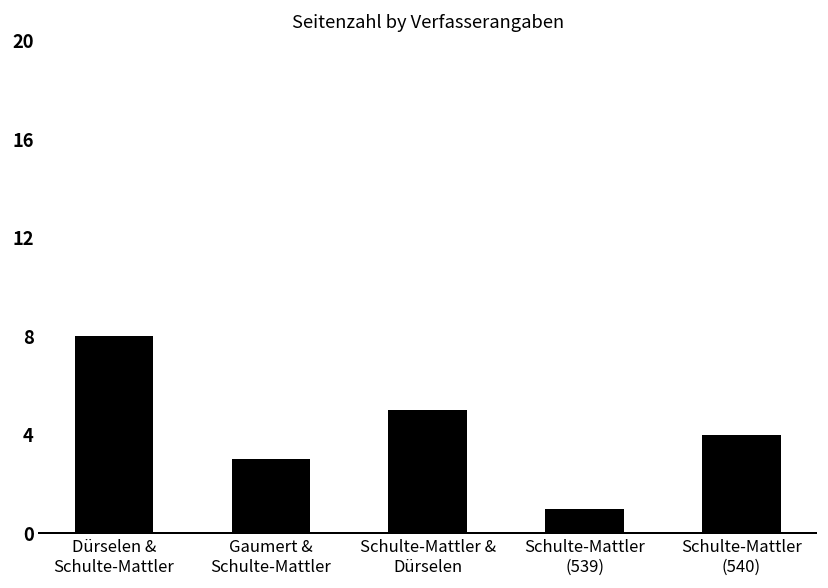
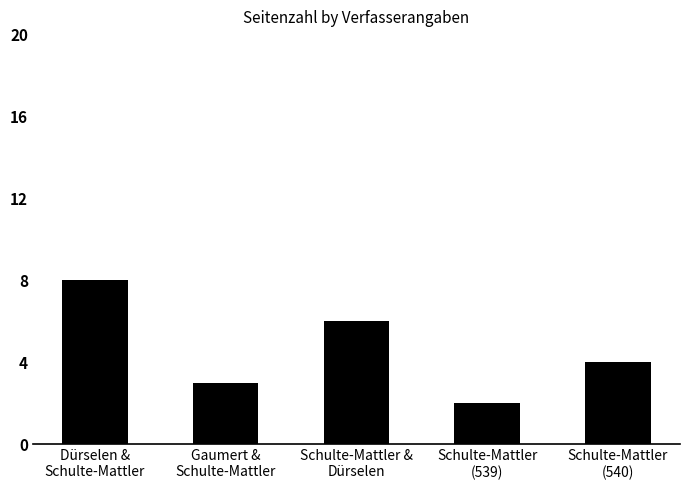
  {
    "Dürselen & Schulte-Mattler": 8,
    "Gaumert & Schulte-Mattler": 3,
-   "Schulte-Mattler & Dürselen": 5,
-   "Schulte-Mattler (539)": 1,
+   "Schulte-Mattler & Dürselen": 6,
+   "Schulte-Mattler (539)": 2,
    "Schulte-Mattler (540)": 4
  }
